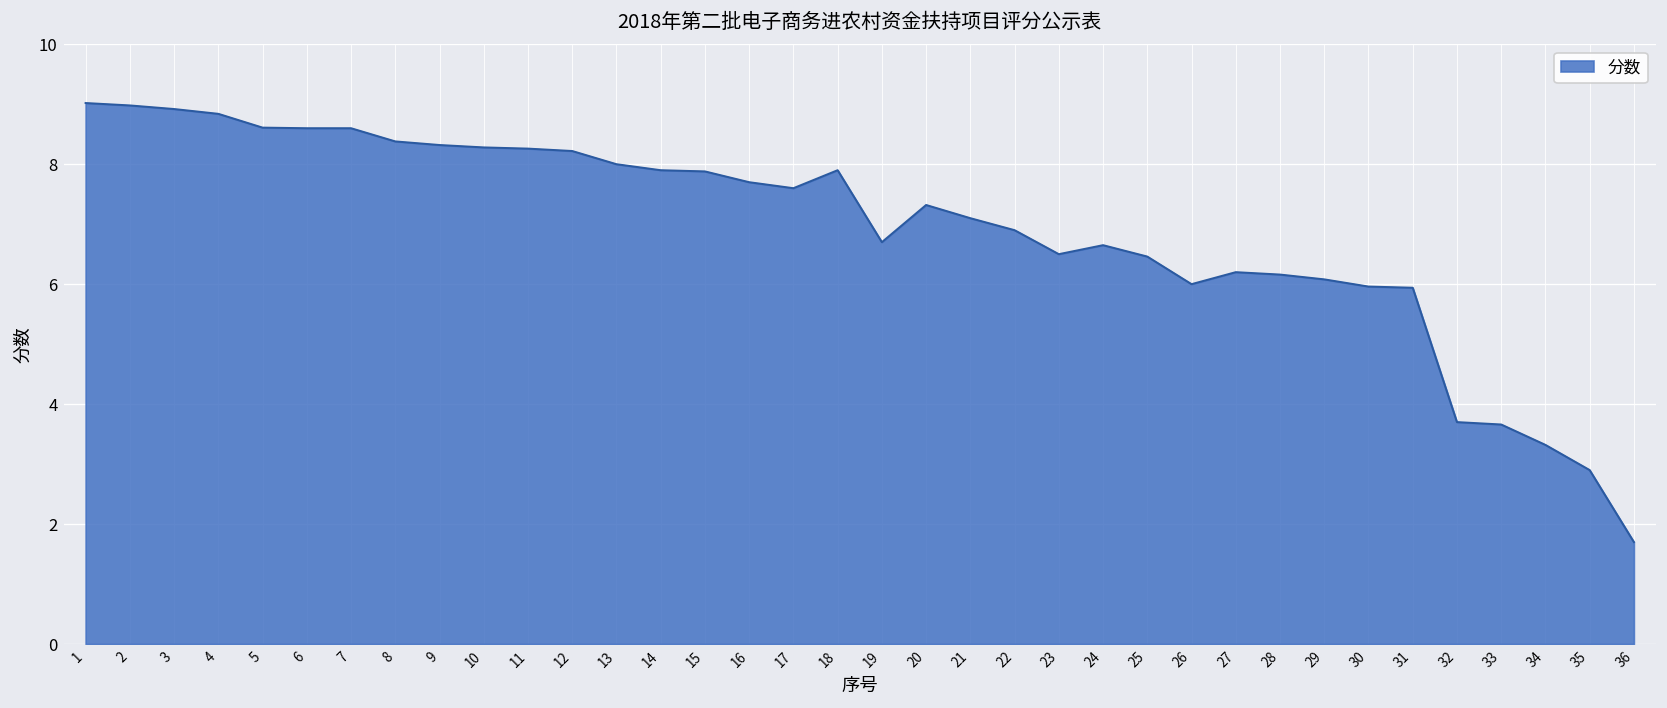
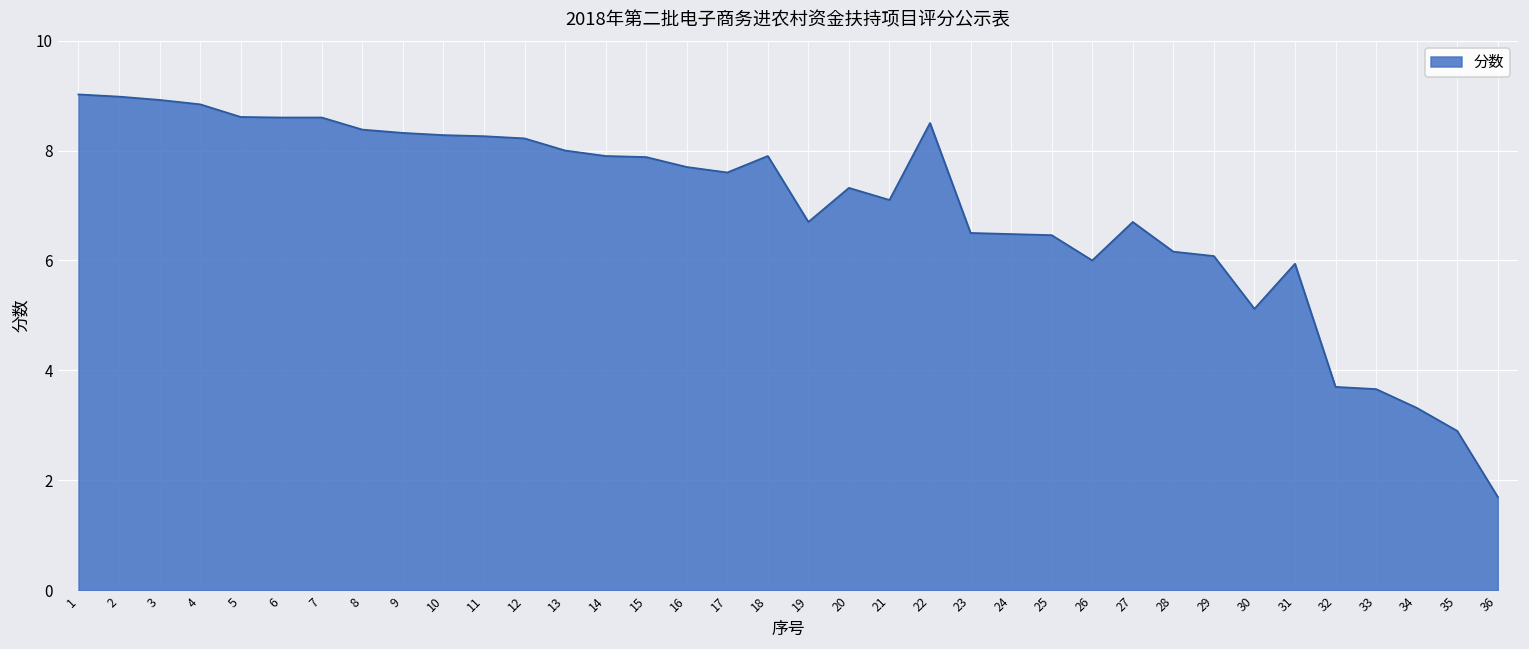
  {
    "1": 9.0,
    "2": 9.0,
    "3": 8.9,
    "4": 8.8,
    "5": 8.6,
    "6": 8.6,
    "7": 8.6,
    "8": 8.4,
    "9": 8.3,
    "10": 8.3,
    "11": 8.3,
    "12": 8.2,
    "13": 8.0,
    "14": 7.9,
    "15": 7.9,
    "16": 7.7,
    "17": 7.6,
    "18": 7.9,
    "19": 6.7,
    "20": 7.3,
    "21": 7.1,
-   "22": 6.9,
+   "22": 8.5,
    "23": 6.5,
-   "24": 6.7,
+   "24": 6.5,
    "25": 6.5,
    "26": 6.0,
-   "27": 6.2,
+   "27": 6.7,
    "28": 6.2,
    "29": 6.1,
-   "30": 6.0,
+   "30": 5.1,
    "31": 5.9,
    "32": 3.7,
    "33": 3.7,
    "34": 3.3,
    "35": 2.9,
    "36": 1.7
  }
